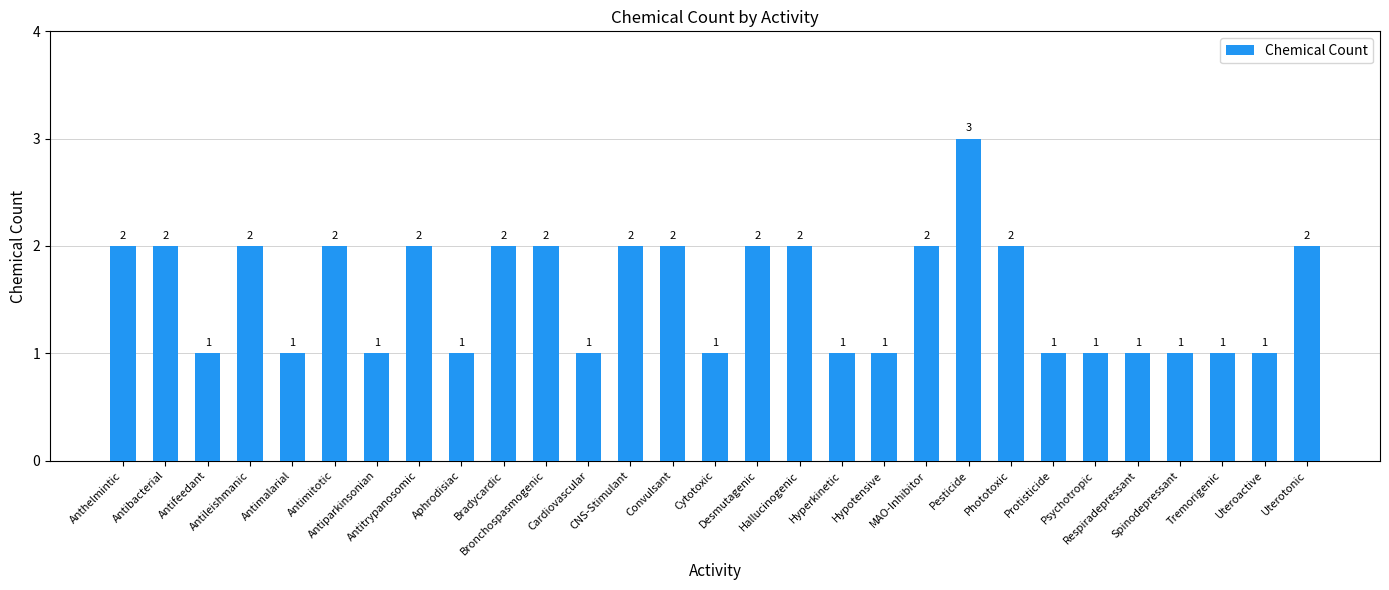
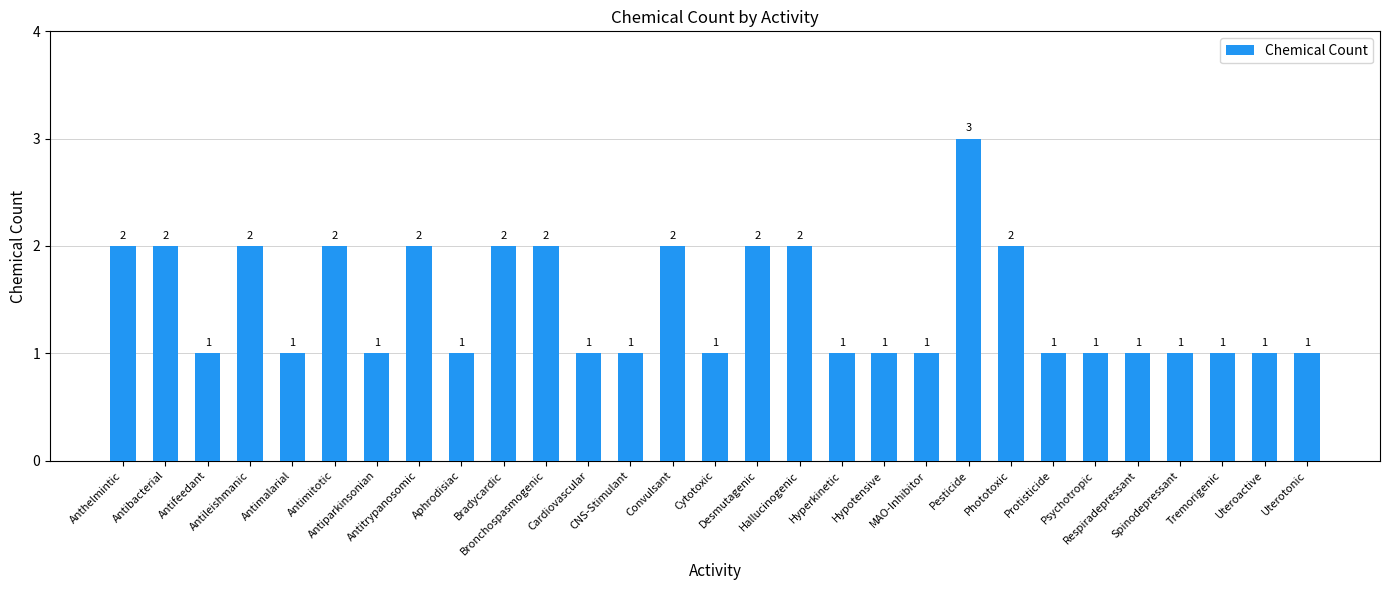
  {
    "Anthelmintic": 2,
    "Antibacterial": 2,
    "Antifeedant": 1,
    "Antileishmanic": 2,
    "Antimalarial": 1,
    "Antimitotic": 2,
    "Antiparkinsonian": 1,
    "Antitrypanosomic": 2,
    "Aphrodisiac": 1,
    "Bradycardic": 2,
    "Bronchospasmogenic": 2,
    "Cardiovascular": 1,
-   "CNS-Stimulant": 2,
+   "CNS-Stimulant": 1,
    "Convulsant": 2,
    "Cytotoxic": 1,
    "Desmutagenic": 2,
    "Hallucinogenic": 2,
    "Hyperkinetic": 1,
    "Hypotensive": 1,
-   "MAO-Inhibitor": 2,
+   "MAO-Inhibitor": 1,
    "Pesticide": 3,
    "Phototoxic": 2,
    "Protisticide": 1,
    "Psychotropic": 1,
    "Respiradepressant": 1,
    "Spinodepressant": 1,
    "Tremorigenic": 1,
    "Uteroactive": 1,
-   "Uterotonic": 2
+   "Uterotonic": 1
  }
